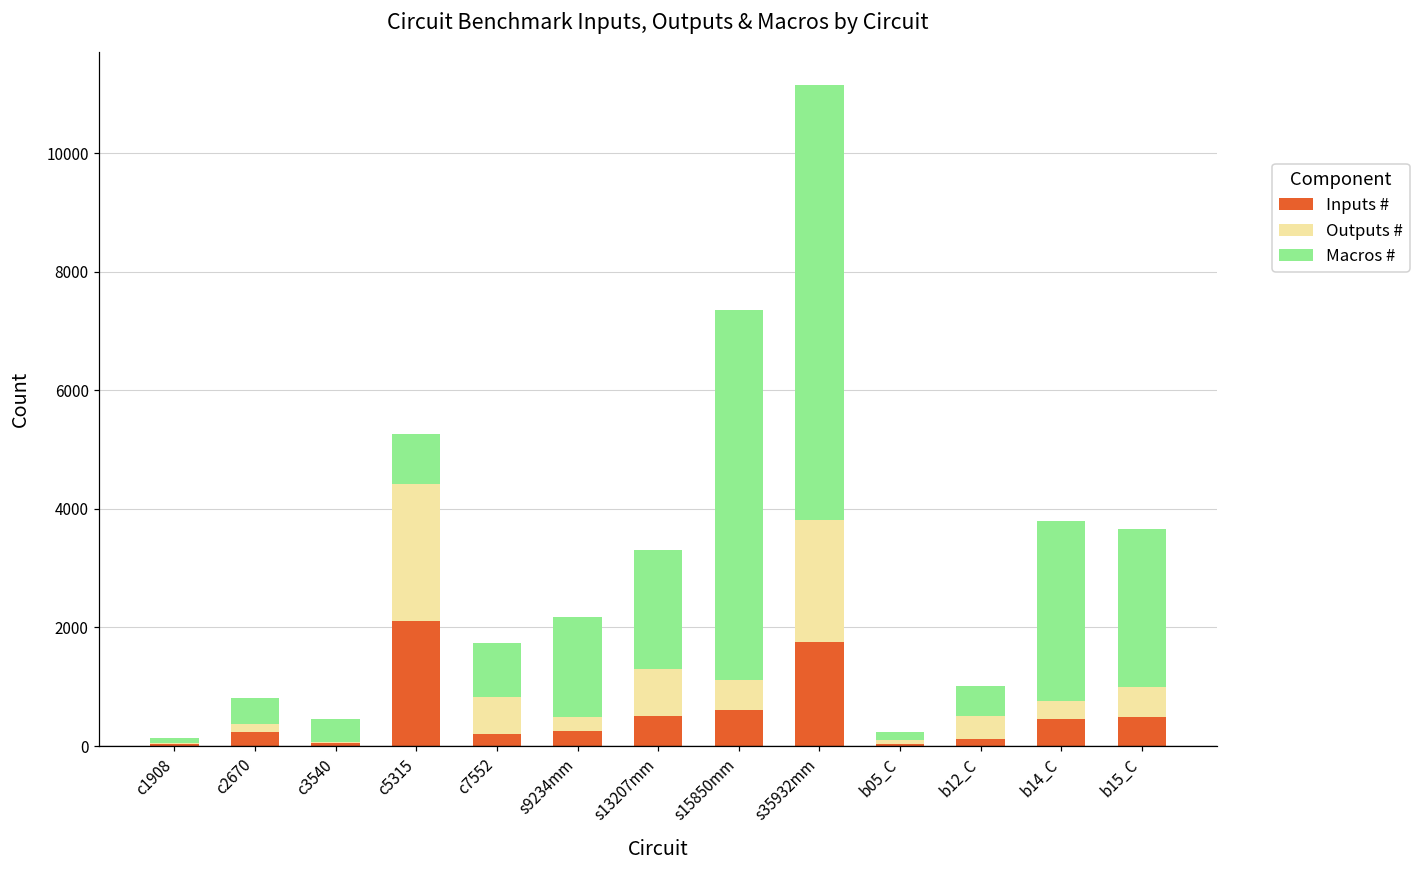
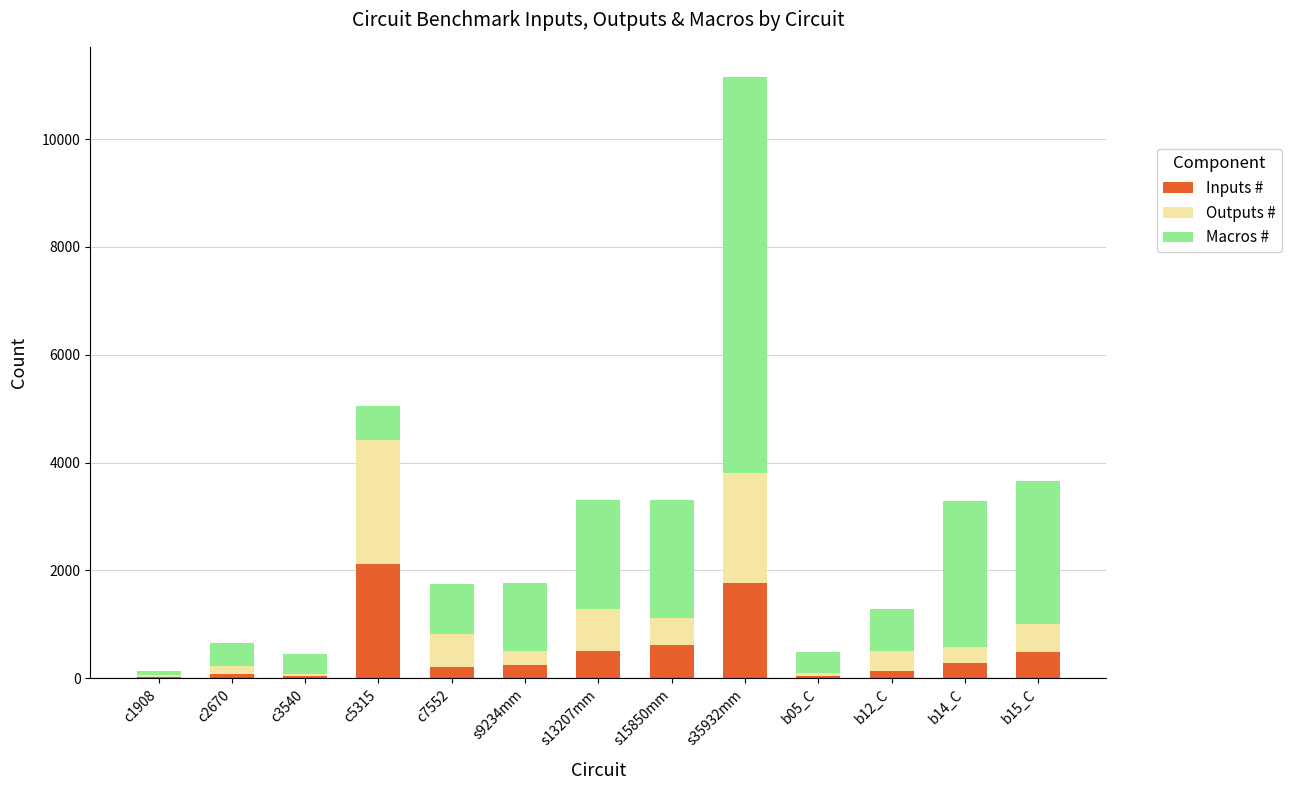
  {
    "Inputs #": {
-     "c2670": 200,
+     "c2670": 100,
      "c3540": 100,
      "c5315": 2100,
      "c7552": 200,
      "s9234mm": 200,
      "s13207mm": 500,
      "s15850mm": 600,
      "s35932mm": 1800,
      "b12_C": 100,
-     "b14_C": 500,
+     "b14_C": 300,
      "b15_C": 500
    },
    "Outputs #": {
      "c2670": 100,
      "c5315": 2300,
      "c7552": 600,
      "s9234mm": 300,
      "s13207mm": 800,
      "s15850mm": 500,
      "s35932mm": 2000,
      "b05_C": 100,
      "b12_C": 400,
      "b14_C": 300,
      "b15_C": 500
    },
    "Macros #": {
      "c1908": 100,
      "c2670": 400,
      "c3540": 400,
-     "c5315": 800,
+     "c5315": 600,
      "c7552": 900,
-     "s9234mm": 1700,
+     "s9234mm": 1300,
      "s13207mm": 2000,
-     "s15850mm": 6200,
+     "s15850mm": 2200,
      "s35932mm": 7300,
-     "b05_C": 100,
-     "b12_C": 500,
-     "b14_C": 3000,
+     "b05_C": 400,
+     "b12_C": 800,
+     "b14_C": 2700,
      "b15_C": 2700
    }
  }
